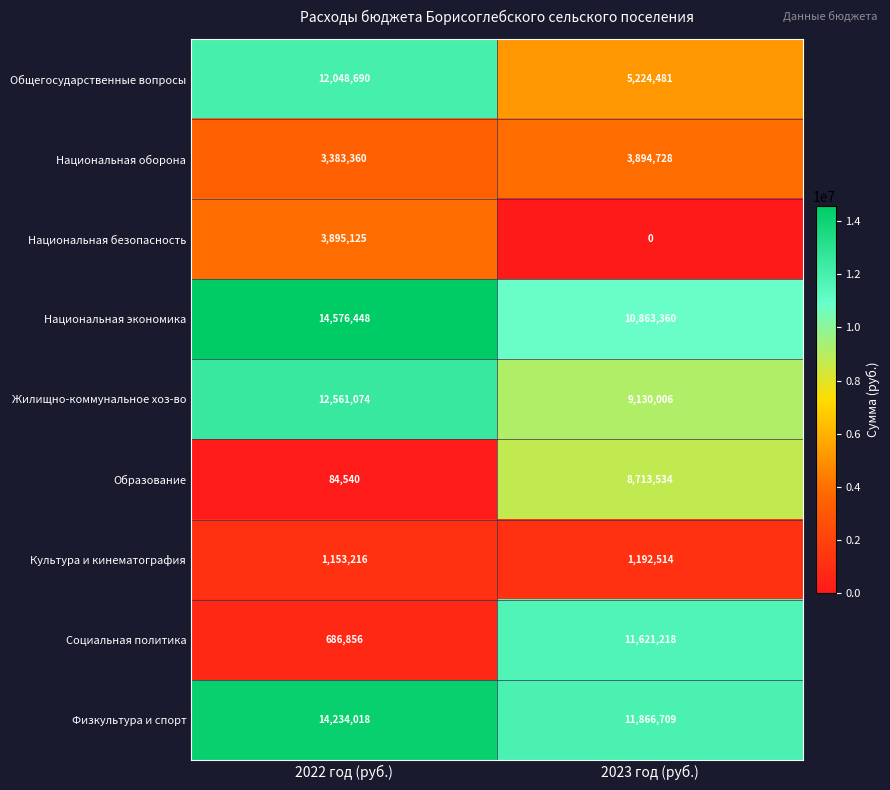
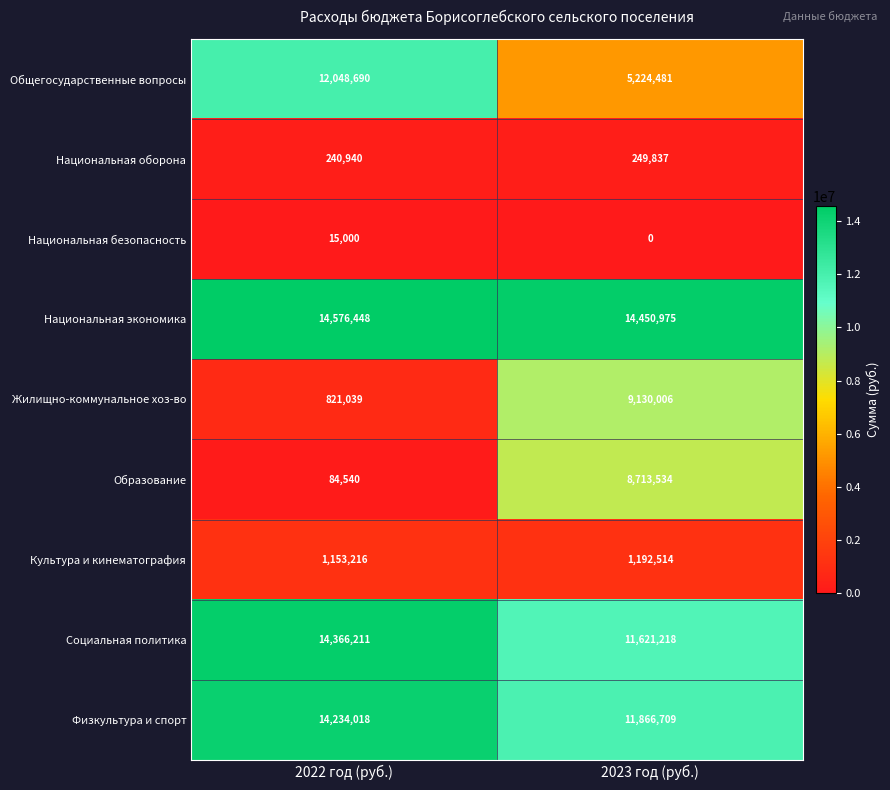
  {
    "Общегосударственные вопросы": {
      "2022 год (руб.)": "12,048,690",
      "2023 год (руб.)": "5,224,481"
    },
    "Национальная оборона": {
-     "2022 год (руб.)": "3,383,360",
-     "2023 год (руб.)": "3,894,728"
+     "2022 год (руб.)": "240,940",
+     "2023 год (руб.)": "249,837"
    },
    "Национальная безопасность": {
-     "2022 год (руб.)": "3,895,125",
+     "2022 год (руб.)": "15,000",
      "2023 год (руб.)": "0"
    },
    "Национальная экономика": {
      "2022 год (руб.)": "14,576,448",
-     "2023 год (руб.)": "10,863,360"
+     "2023 год (руб.)": "14,450,975"
    },
    "Жилищно-коммунальное хоз-во": {
-     "2022 год (руб.)": "12,561,074",
+     "2022 год (руб.)": "821,039",
      "2023 год (руб.)": "9,130,006"
    },
    "Образование": {
      "2022 год (руб.)": "84,540",
      "2023 год (руб.)": "8,713,534"
    },
    "Культура и кинематография": {
      "2022 год (руб.)": "1,153,216",
      "2023 год (руб.)": "1,192,514"
    },
    "Социальная политика": {
-     "2022 год (руб.)": "686,856",
+     "2022 год (руб.)": "14,366,211",
      "2023 год (руб.)": "11,621,218"
    },
    "Физкультура и спорт": {
      "2022 год (руб.)": "14,234,018",
      "2023 год (руб.)": "11,866,709"
    }
  }
